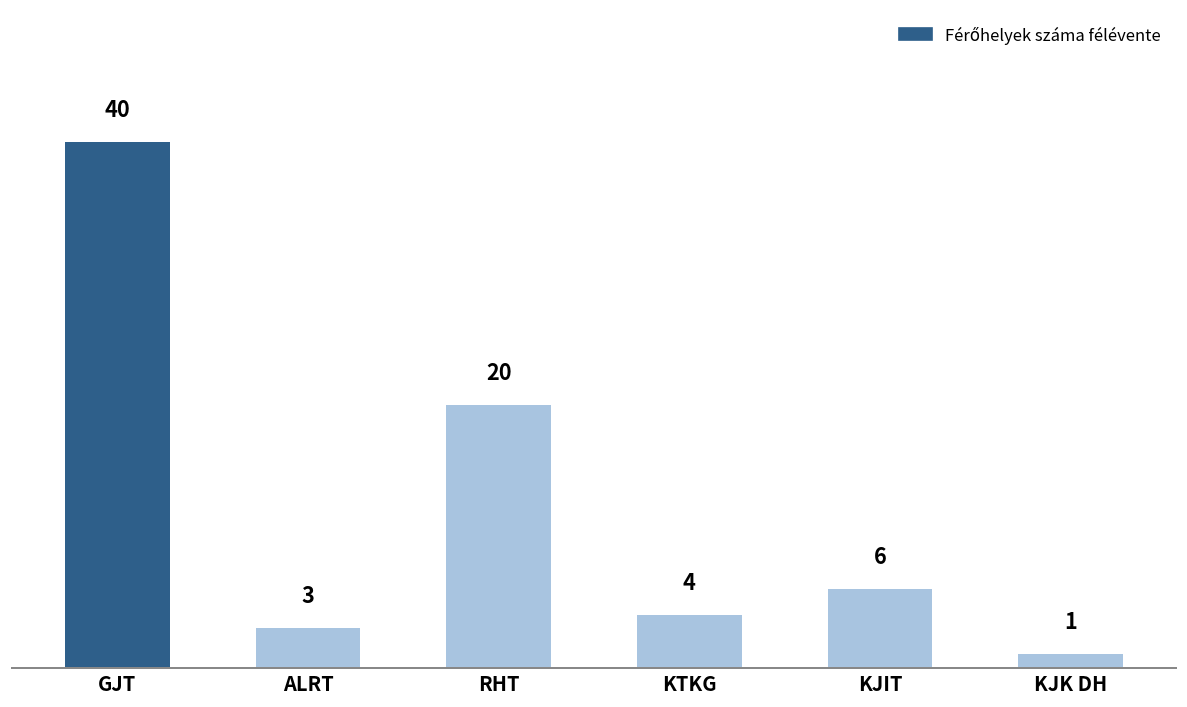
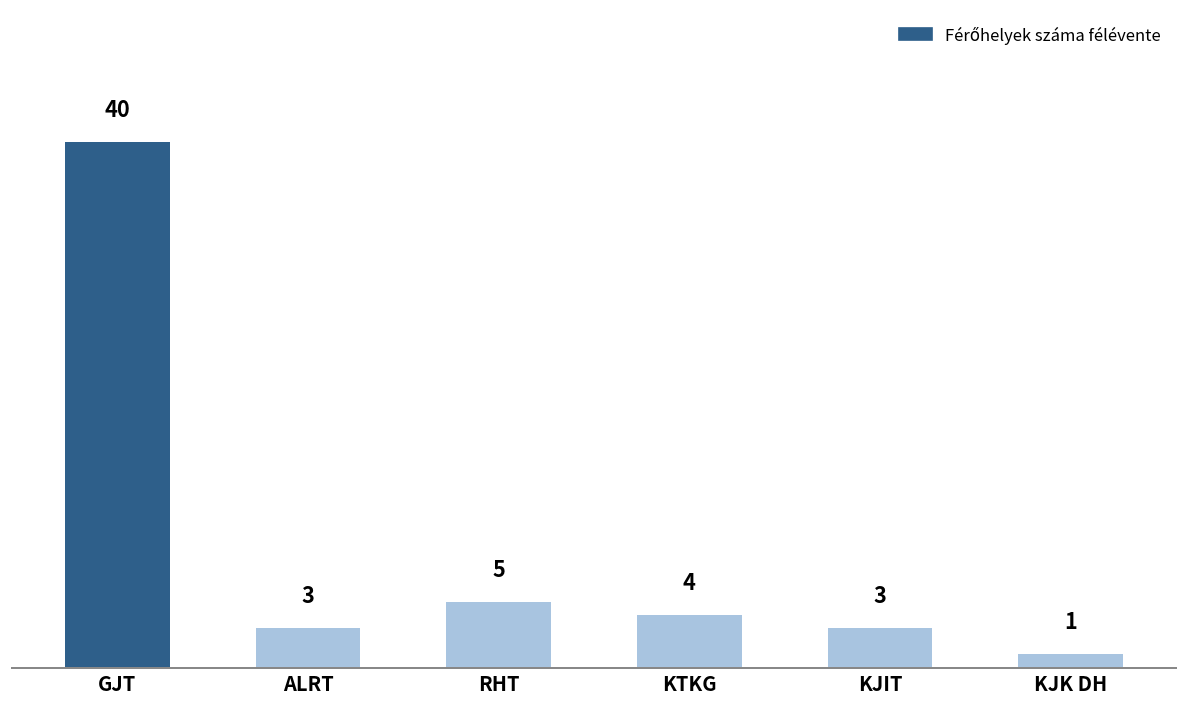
  {
    "GJT": 40,
    "ALRT": 3,
-   "RHT": 20,
+   "RHT": 5,
    "KTKG": 4,
-   "KJIT": 6,
+   "KJIT": 3,
    "KJK DH": 1
  }
